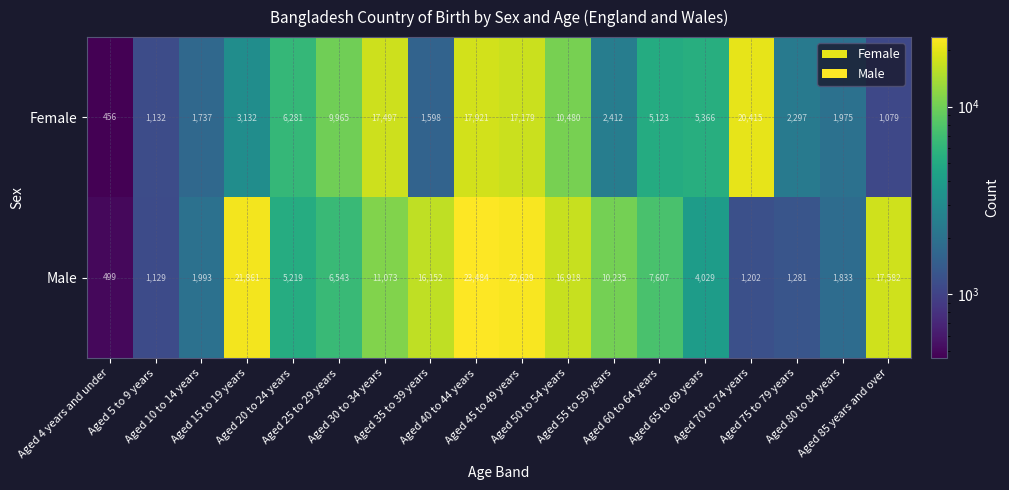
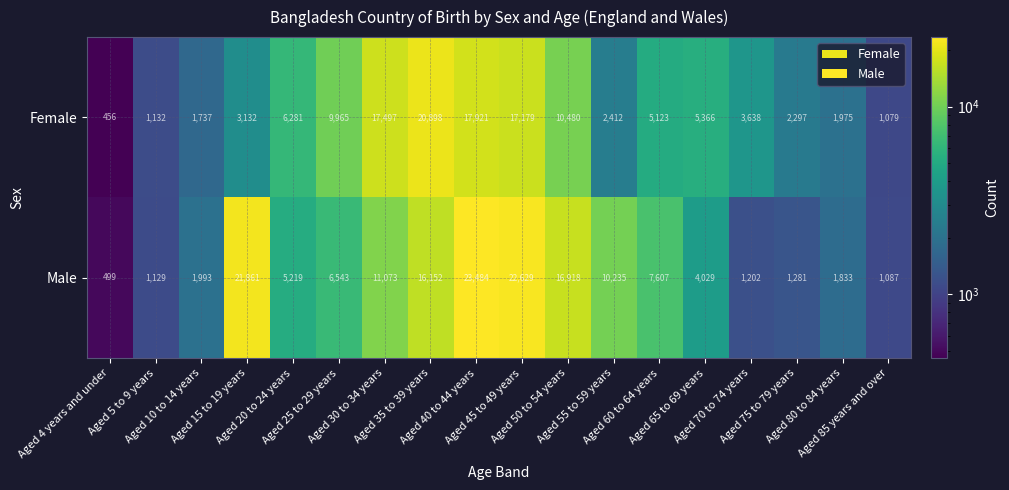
  {
    "Female": {
      "Aged 4 years and under": "456",
      "Aged 5 to 9 years": "1,132",
      "Aged 10 to 14 years": "1,737",
      "Aged 15 to 19 years": "3,132",
      "Aged 20 to 24 years": "6,281",
      "Aged 25 to 29 years": "9,965",
      "Aged 30 to 34 years": "17,497",
-     "Aged 35 to 39 years": "1,598",
+     "Aged 35 to 39 years": "20,898",
      "Aged 40 to 44 years": "17,921",
      "Aged 45 to 49 years": "17,179",
      "Aged 50 to 54 years": "10,480",
      "Aged 55 to 59 years": "2,412",
      "Aged 60 to 64 years": "5,123",
      "Aged 65 to 69 years": "5,366",
-     "Aged 70 to 74 years": "20,415",
+     "Aged 70 to 74 years": "3,638",
      "Aged 75 to 79 years": "2,297",
      "Aged 80 to 84 years": "1,975",
      "Aged 85 years and over": "1,079"
    },
    "Male": {
      "Aged 4 years and under": "499",
      "Aged 5 to 9 years": "1,129",
      "Aged 10 to 14 years": "1,993",
      "Aged 15 to 19 years": "21,861",
      "Aged 20 to 24 years": "5,219",
      "Aged 25 to 29 years": "6,543",
      "Aged 30 to 34 years": "11,073",
      "Aged 35 to 39 years": "16,152",
      "Aged 40 to 44 years": "23,484",
      "Aged 45 to 49 years": "22,629",
      "Aged 50 to 54 years": "16,918",
      "Aged 55 to 59 years": "10,235",
      "Aged 60 to 64 years": "7,607",
      "Aged 65 to 69 years": "4,029",
      "Aged 70 to 74 years": "1,202",
      "Aged 75 to 79 years": "1,281",
      "Aged 80 to 84 years": "1,833",
-     "Aged 85 years and over": "17,582"
+     "Aged 85 years and over": "1,087"
    }
  }
